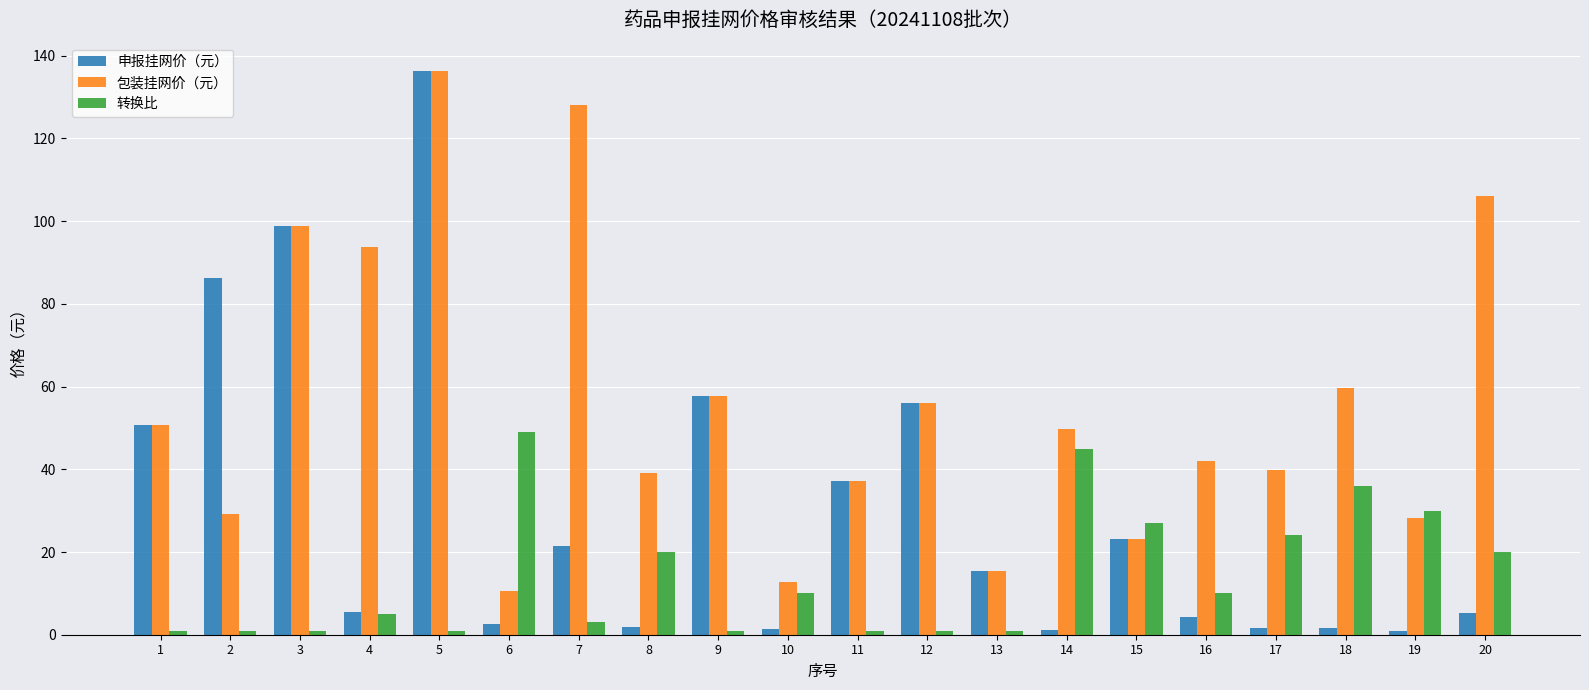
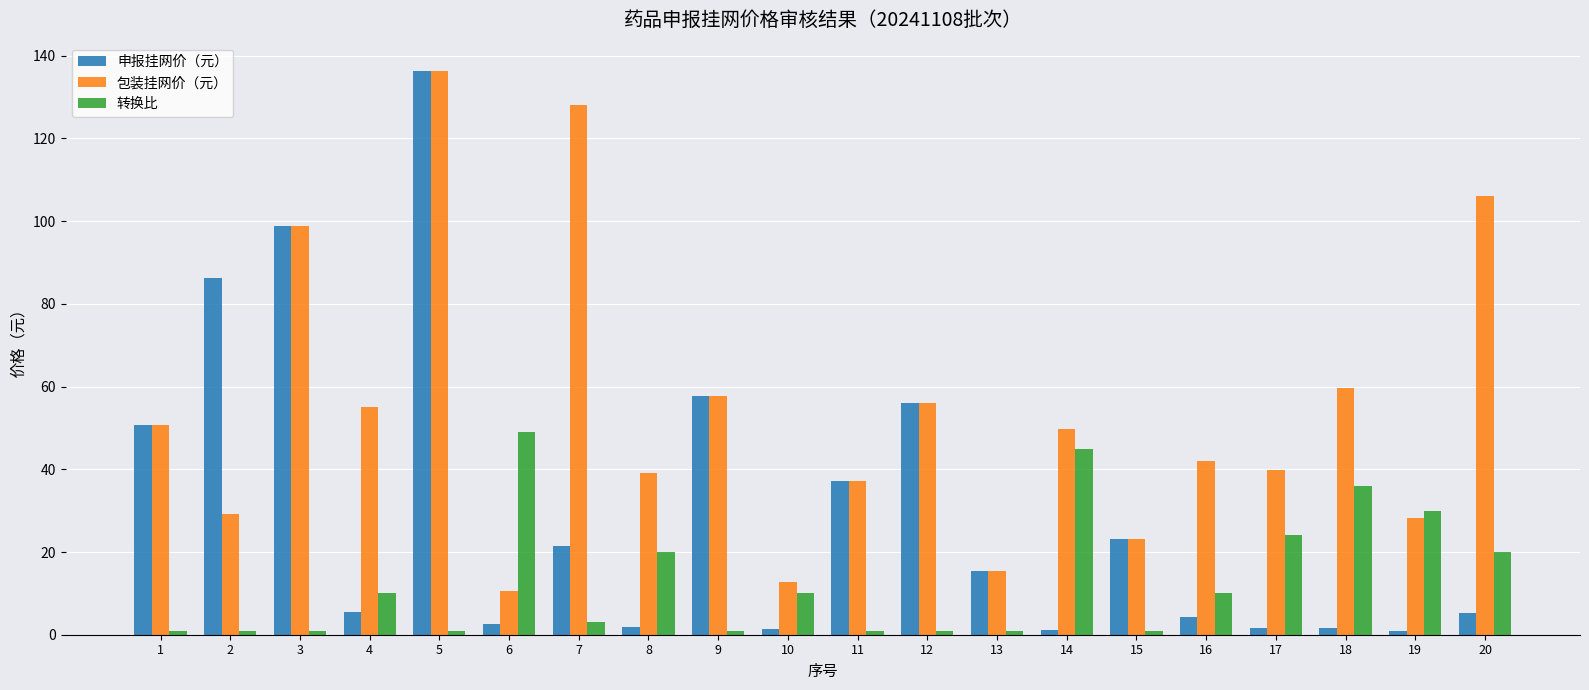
  {
    "申报挂网价（元）": {
      "1": 51,
      "2": 86,
      "3": 99,
      "4": 6,
      "5": 136,
      "6": 3,
      "7": 21,
      "8": 2,
      "9": 58,
      "10": 1,
      "11": 37,
      "12": 56,
      "13": 15,
      "14": 1,
      "15": 23,
      "16": 4,
      "17": 2,
      "18": 2,
      "19": 1,
      "20": 5
    },
    "包装挂网价（元）": {
      "1": 51,
      "2": 29,
      "3": 99,
-     "4": 94,
+     "4": 55,
      "5": 136,
      "6": 11,
      "7": 128,
      "8": 39,
      "9": 58,
      "10": 13,
      "11": 37,
      "12": 56,
      "13": 15,
      "14": 50,
      "15": 23,
      "16": 42,
      "17": 40,
      "18": 60,
      "19": 28,
      "20": 106
    },
    "转换比": {
      "1": 1,
      "2": 1,
      "3": 1,
-     "4": 5,
+     "4": 10,
      "5": 1,
      "6": 49,
      "7": 3,
      "8": 20,
      "9": 1,
      "10": 10,
      "11": 1,
      "12": 1,
      "13": 1,
      "14": 45,
-     "15": 27,
+     "15": 1,
      "16": 10,
      "17": 24,
      "18": 36,
      "19": 30,
      "20": 20
    }
  }
